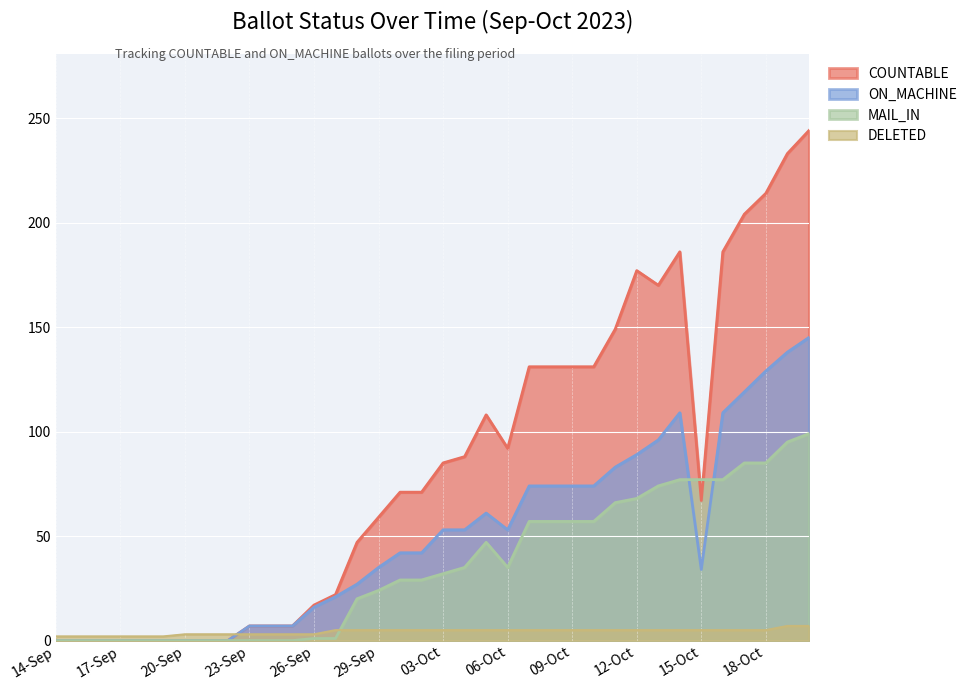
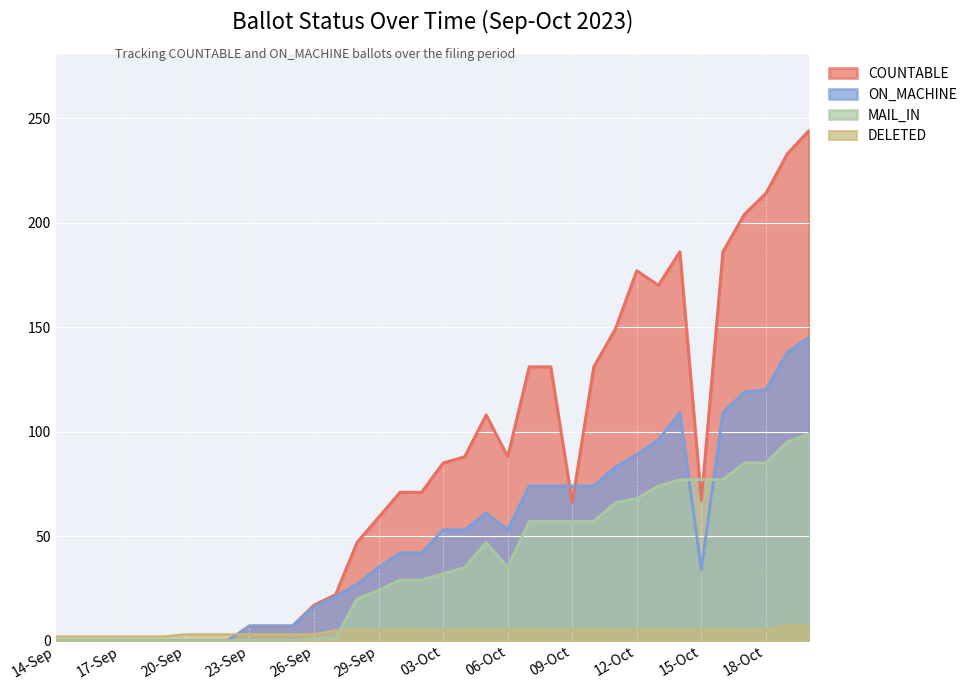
  {
    "COUNTABLE": {
      "29-Sep": 59,
      "03-Oct": 85,
-     "06-Oct": 92,
-     "09-Oct": 131,
+     "06-Oct": 88,
+     "09-Oct": 66,
      "12-Oct": 177,
      "15-Oct": 67,
      "18-Oct": 214
    },
    "ON_MACHINE": {
      "29-Sep": 35,
      "03-Oct": 53,
      "06-Oct": 53,
      "09-Oct": 74,
      "12-Oct": 89,
      "15-Oct": 34,
-     "18-Oct": 129
+     "18-Oct": 120
    }
  }
